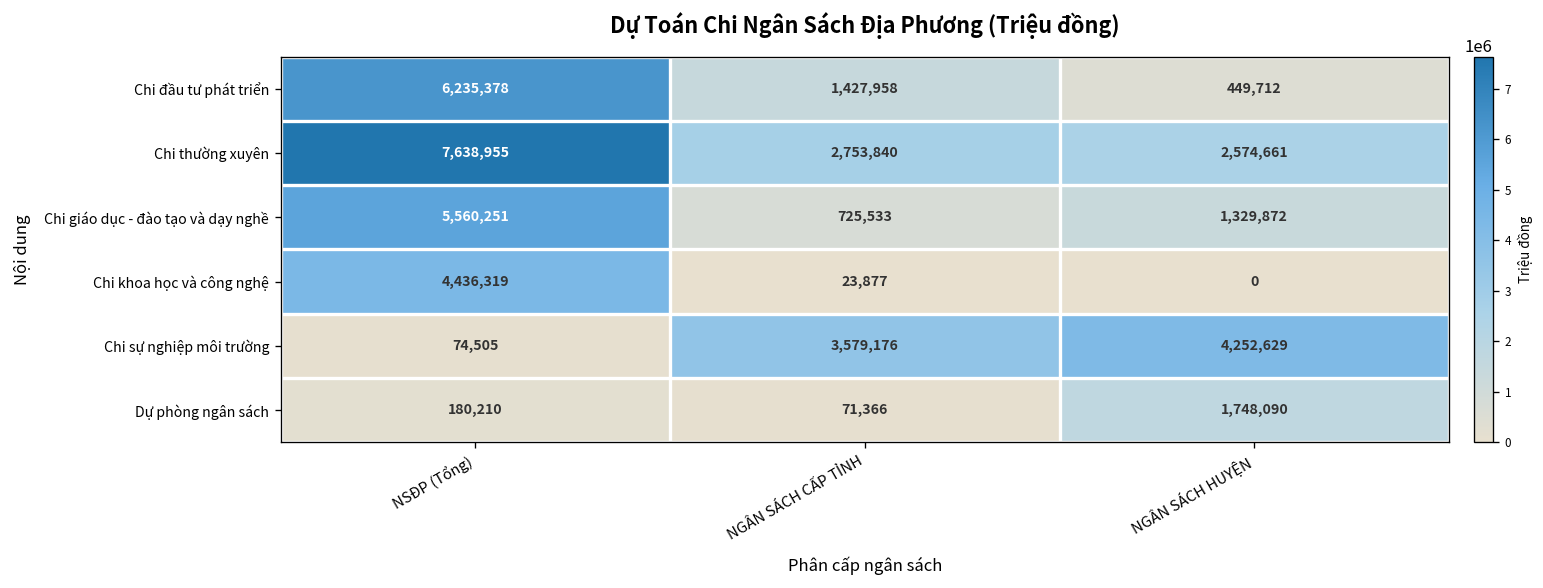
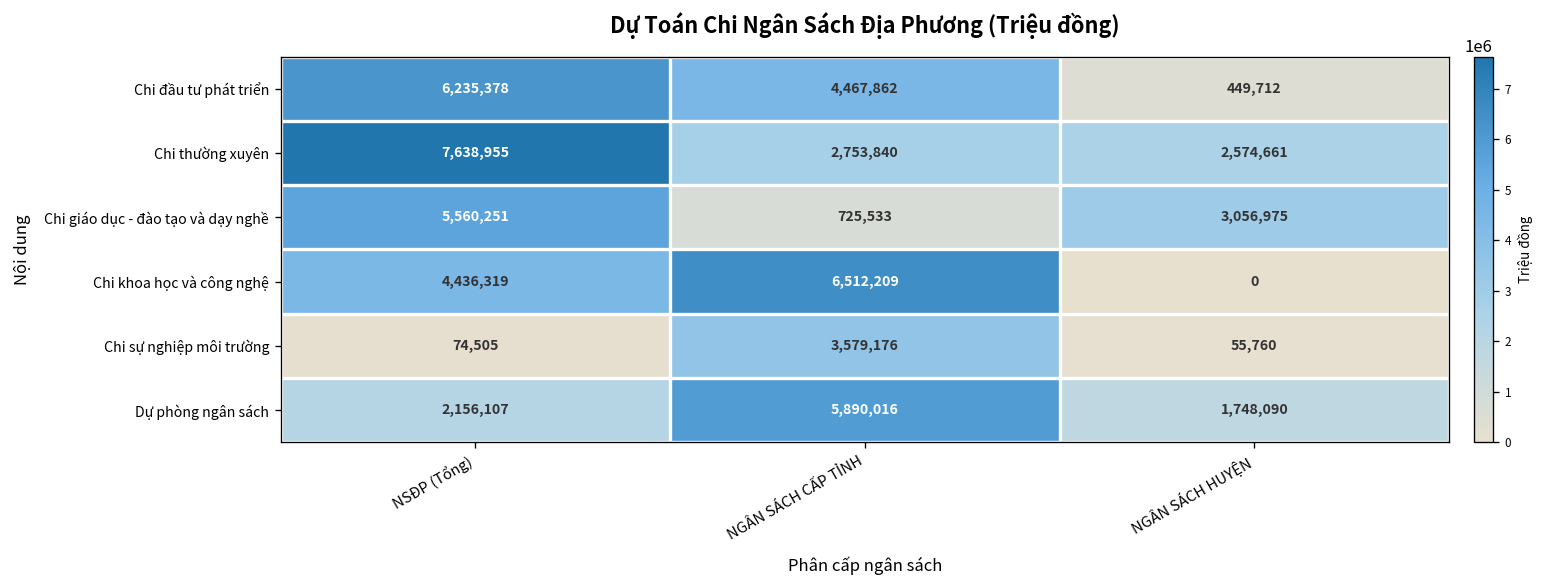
  {
    "Chi đầu tư phát triển": {
      "NSĐP (Tổng)": "6,235,378",
-     "NGÂN SÁCH CẤP TỈNH": "1,427,958",
+     "NGÂN SÁCH CẤP TỈNH": "4,467,862",
      "NGÂN SÁCH HUYỆN": "449,712"
    },
    "Chi thường xuyên": {
      "NSĐP (Tổng)": "7,638,955",
      "NGÂN SÁCH CẤP TỈNH": "2,753,840",
      "NGÂN SÁCH HUYỆN": "2,574,661"
    },
    "Chi giáo dục - đào tạo và dạy nghề": {
      "NSĐP (Tổng)": "5,560,251",
      "NGÂN SÁCH CẤP TỈNH": "725,533",
-     "NGÂN SÁCH HUYỆN": "1,329,872"
+     "NGÂN SÁCH HUYỆN": "3,056,975"
    },
    "Chi khoa học và công nghệ": {
      "NSĐP (Tổng)": "4,436,319",
-     "NGÂN SÁCH CẤP TỈNH": "23,877",
+     "NGÂN SÁCH CẤP TỈNH": "6,512,209",
      "NGÂN SÁCH HUYỆN": "0"
    },
    "Chi sự nghiệp môi trường": {
      "NSĐP (Tổng)": "74,505",
      "NGÂN SÁCH CẤP TỈNH": "3,579,176",
-     "NGÂN SÁCH HUYỆN": "4,252,629"
+     "NGÂN SÁCH HUYỆN": "55,760"
    },
    "Dự phòng ngân sách": {
-     "NSĐP (Tổng)": "180,210",
-     "NGÂN SÁCH CẤP TỈNH": "71,366",
+     "NSĐP (Tổng)": "2,156,107",
+     "NGÂN SÁCH CẤP TỈNH": "5,890,016",
      "NGÂN SÁCH HUYỆN": "1,748,090"
    }
  }
